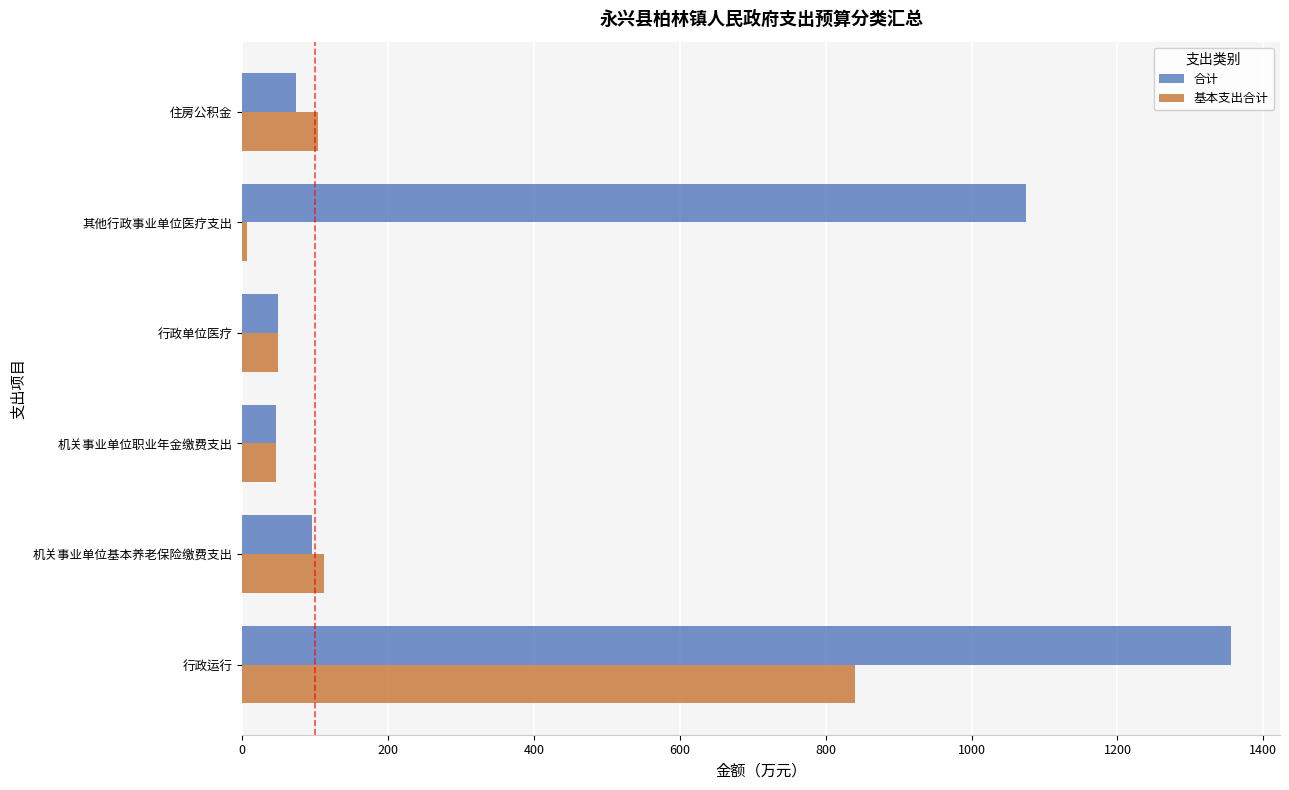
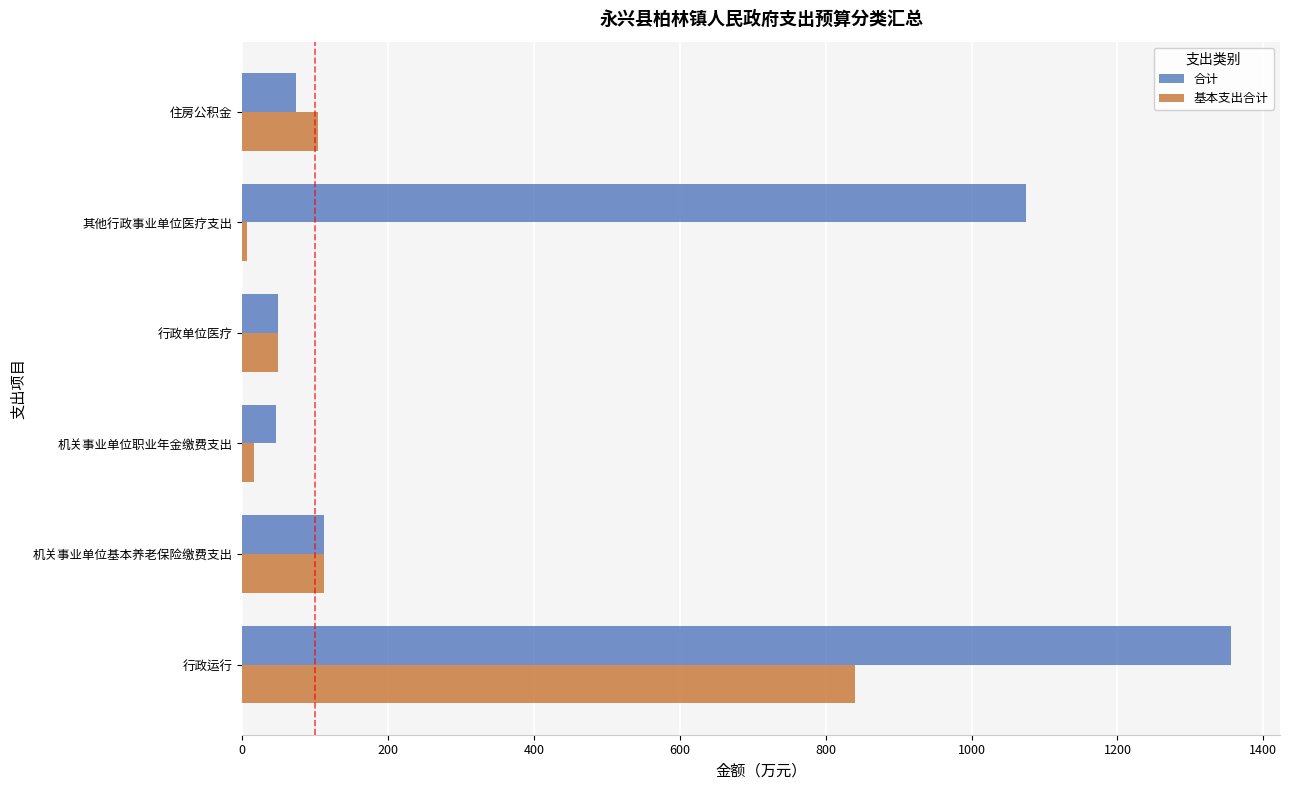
  {
    "合计": {
      "住房公积金": 70,
      "其他行政事业单位医疗支出": 1070,
      "行政单位医疗": 50,
      "机关事业单位职业年金缴费支出": 50,
-     "机关事业单位基本养老保险缴费支出": 100,
+     "机关事业单位基本养老保险缴费支出": 110,
      "行政运行": 1360
    },
    "基本支出合计": {
      "住房公积金": 100,
      "其他行政事业单位医疗支出": 10,
      "行政单位医疗": 50,
-     "机关事业单位职业年金缴费支出": 50,
+     "机关事业单位职业年金缴费支出": 20,
      "机关事业单位基本养老保险缴费支出": 110,
      "行政运行": 840
    }
  }
